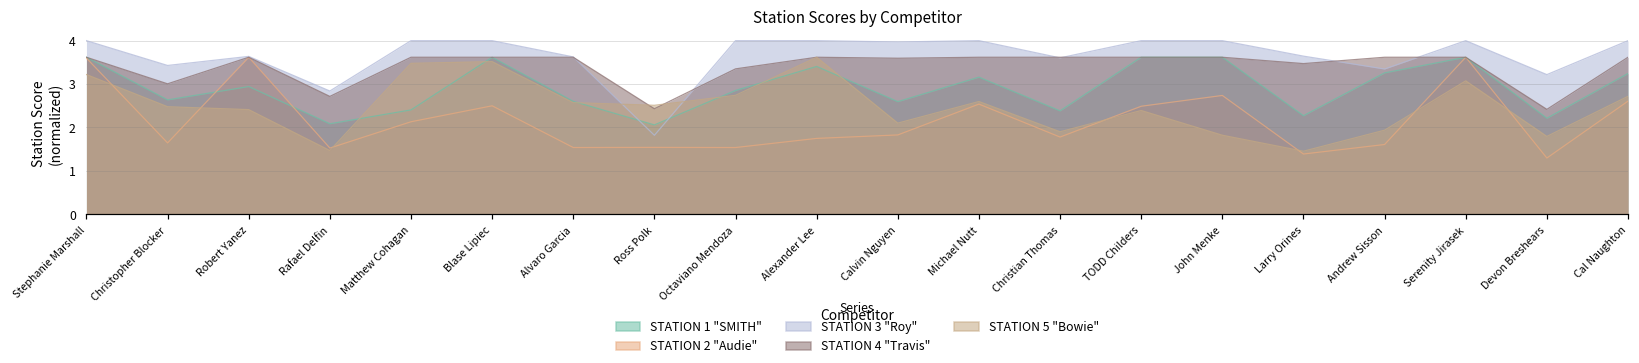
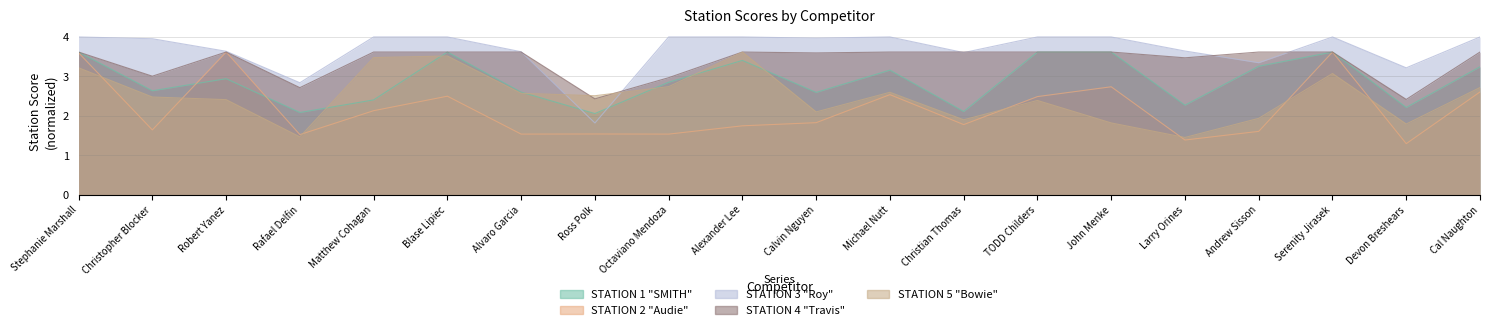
  {
    "STATION 1 \"SMITH\"": {
      "Christopher Blocker": 2.6,
      "Robert Yanez": 2.9,
      "Rafael Delfin": 2.1,
      "Matthew Cohagan": 2.4,
      "Ross Polk": 2.1,
      "Octaviano Mendoza": 2.9,
      "Alexander Lee": 3.4,
      "Calvin Nguyen": 2.6,
      "Michael Nutt": 3.2,
-     "Christian Thomas": 2.4,
+     "Christian Thomas": 2.1,
      "Larry Orines": 2.3,
      "Andrew Sisson": 3.3,
      "Devon Breshears": 2.2,
      "Cal Naughton": 3.2
    },
    "STATION 3 \"Roy\"": {
      "Stephanie Marshall": 4.0,
-     "Christopher Blocker": 3.4,
+     "Christopher Blocker": 4.0,
      "Rafael Delfin": 2.8,
      "Matthew Cohagan": 4.0,
      "Blase Lipiec": 4.0,
      "Ross Polk": 1.8,
      "Octaviano Mendoza": 4.0,
      "Alexander Lee": 4.0,
      "Calvin Nguyen": 4.0,
      "Michael Nutt": 4.0,
      "TODD Childers": 4.0,
      "John Menke": 4.0,
      "Larry Orines": 3.6,
      "Andrew Sisson": 3.3,
      "Serenity Jirasek": 4.0,
      "Devon Breshears": 3.2,
      "Cal Naughton": 4.0
    },
    "STATION 4 \"Travis\"": {
      "Christopher Blocker": 3.0,
      "Rafael Delfin": 2.7,
      "Matthew Cohagan": 3.6,
      "Ross Polk": 2.4,
-     "Octaviano Mendoza": 3.4,
+     "Octaviano Mendoza": 3.0,
      "Calvin Nguyen": 3.6,
      "Michael Nutt": 3.6,
      "Larry Orines": 3.5,
      "Andrew Sisson": 3.6,
      "Devon Breshears": 2.4,
      "Cal Naughton": 3.6
    }
  }
